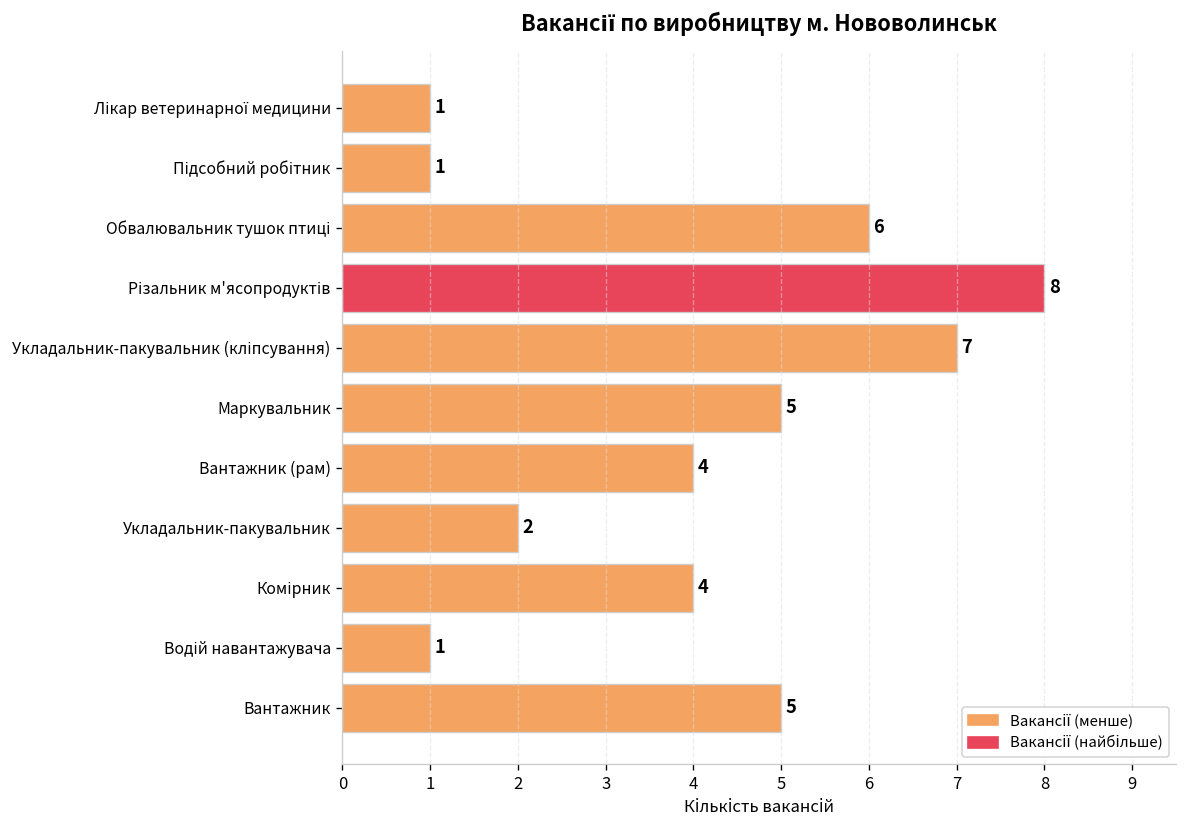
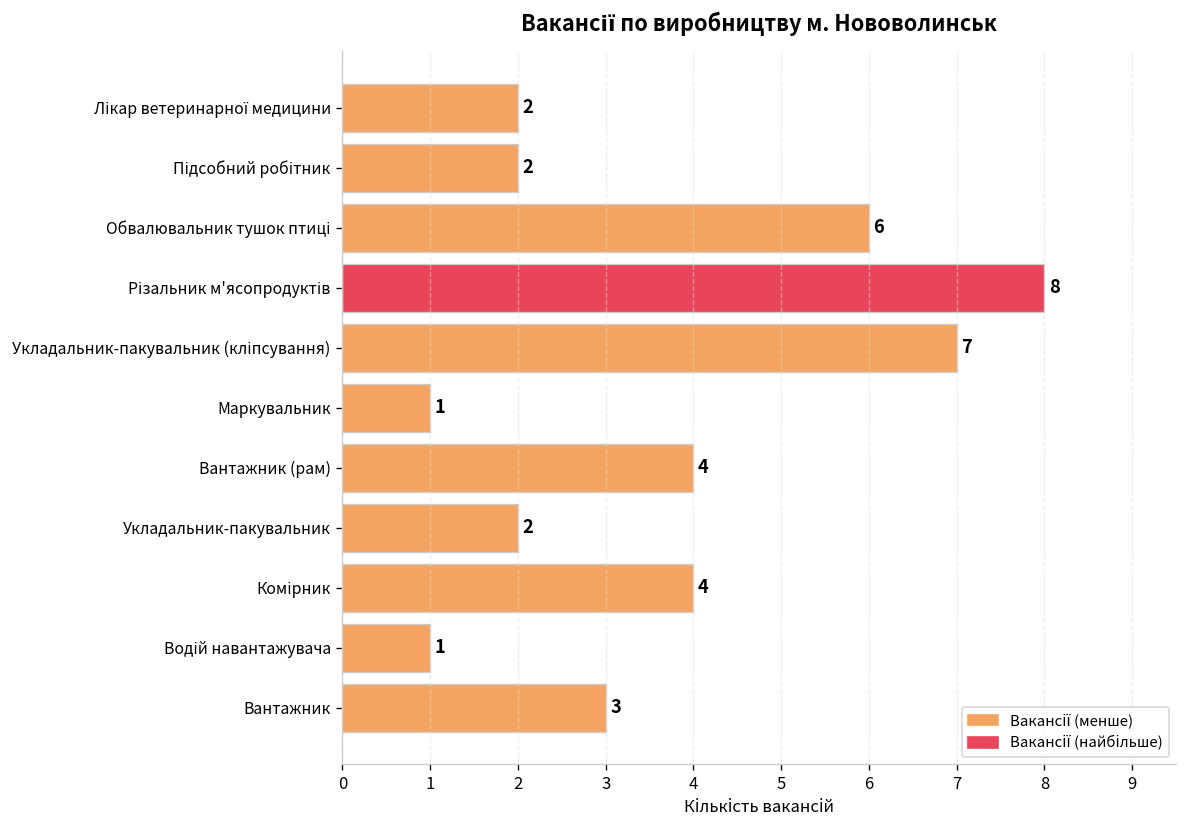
  {
-   "Лікар ветеринарної медицини": 1,
-   "Підсобний робітник": 1,
+   "Лікар ветеринарної медицини": 2,
+   "Підсобний робітник": 2,
    "Обвалювальник тушок птиці": 6,
    "Різальник м'ясопродуктів": 8,
    "Укладальник-пакувальник (кліпсування)": 7,
-   "Маркувальник": 5,
+   "Маркувальник": 1,
    "Вантажник (рам)": 4,
    "Укладальник-пакувальник": 2,
    "Комірник": 4,
    "Водій навантажувача": 1,
-   "Вантажник": 5
+   "Вантажник": 3
  }
